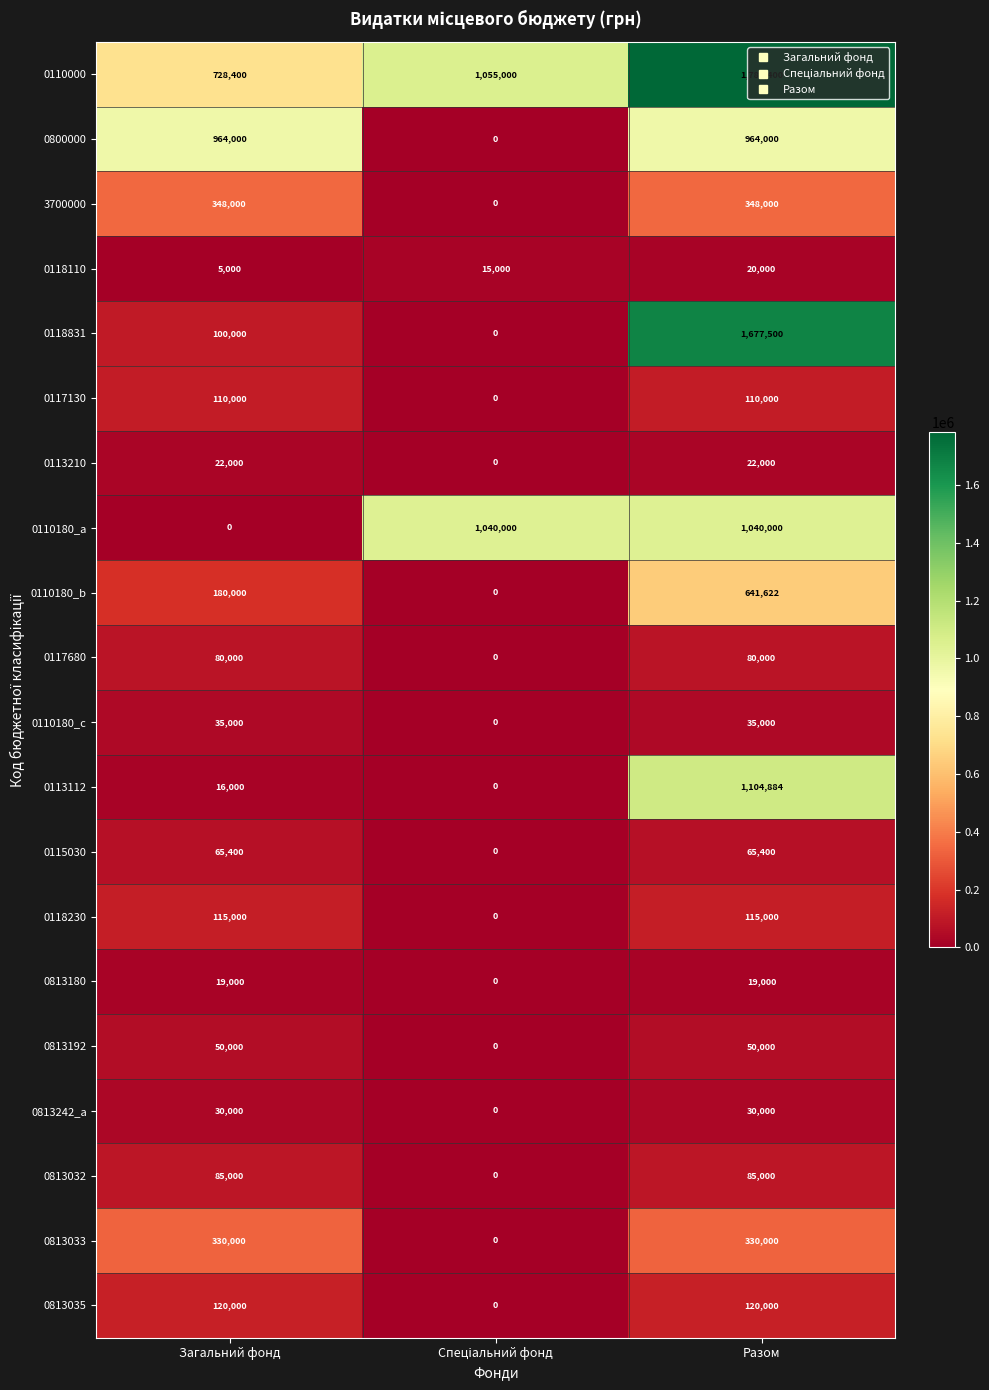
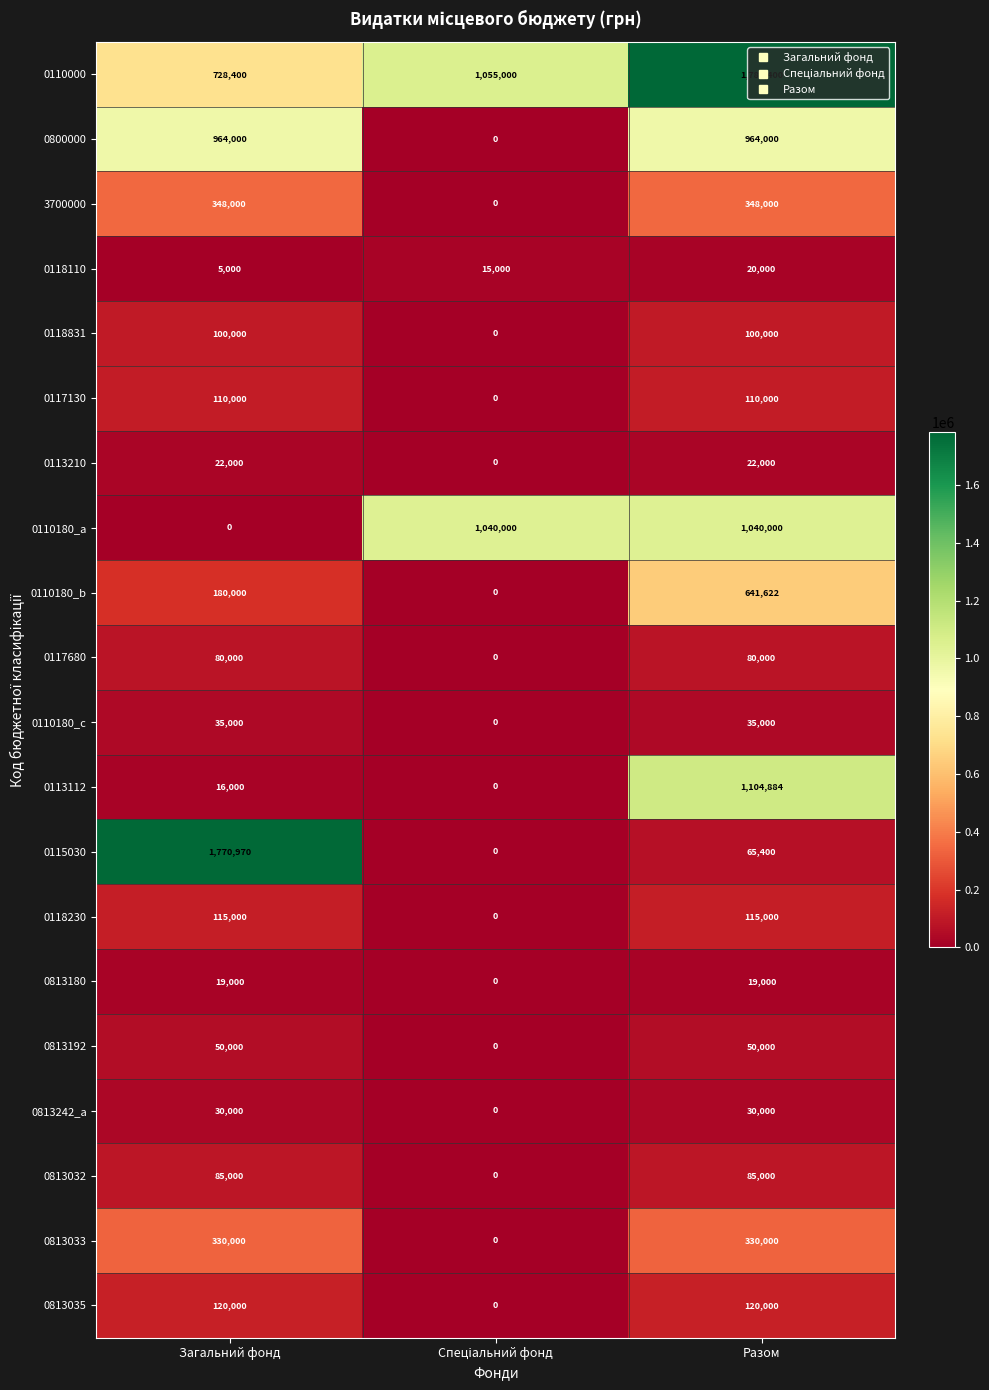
  {
    "0110000": {
      "Загальний фонд": "728,400",
      "Спеціальний фонд": "1,055,000"
    },
    "0800000": {
      "Загальний фонд": "964,000",
      "Спеціальний фонд": "0",
      "Разом": "964,000"
    },
    "3700000": {
      "Загальний фонд": "348,000",
      "Спеціальний фонд": "0",
      "Разом": "348,000"
    },
    "0118110": {
      "Загальний фонд": "5,000",
      "Спеціальний фонд": "15,000",
      "Разом": "20,000"
    },
    "0118831": {
      "Загальний фонд": "100,000",
      "Спеціальний фонд": "0",
-     "Разом": "1,677,500"
+     "Разом": "100,000"
    },
    "0117130": {
      "Загальний фонд": "110,000",
      "Спеціальний фонд": "0",
      "Разом": "110,000"
    },
    "0113210": {
      "Загальний фонд": "22,000",
      "Спеціальний фонд": "0",
      "Разом": "22,000"
    },
    "0110180_a": {
      "Загальний фонд": "0",
      "Спеціальний фонд": "1,040,000",
      "Разом": "1,040,000"
    },
    "0110180_b": {
      "Загальний фонд": "180,000",
      "Спеціальний фонд": "0",
      "Разом": "641,622"
    },
    "0117680": {
      "Загальний фонд": "80,000",
      "Спеціальний фонд": "0",
      "Разом": "80,000"
    },
    "0110180_c": {
      "Загальний фонд": "35,000",
      "Спеціальний фонд": "0",
      "Разом": "35,000"
    },
    "0113112": {
      "Загальний фонд": "16,000",
      "Спеціальний фонд": "0",
      "Разом": "1,104,884"
    },
    "0115030": {
-     "Загальний фонд": "65,400",
+     "Загальний фонд": "1,770,970",
      "Спеціальний фонд": "0",
      "Разом": "65,400"
    },
    "0118230": {
      "Загальний фонд": "115,000",
      "Спеціальний фонд": "0",
      "Разом": "115,000"
    },
    "0813180": {
      "Загальний фонд": "19,000",
      "Спеціальний фонд": "0",
      "Разом": "19,000"
    },
    "0813192": {
      "Загальний фонд": "50,000",
      "Спеціальний фонд": "0",
      "Разом": "50,000"
    },
    "0813242_a": {
      "Загальний фонд": "30,000",
      "Спеціальний фонд": "0",
      "Разом": "30,000"
    },
    "0813032": {
      "Загальний фонд": "85,000",
      "Спеціальний фонд": "0",
      "Разом": "85,000"
    },
    "0813033": {
      "Загальний фонд": "330,000",
      "Спеціальний фонд": "0",
      "Разом": "330,000"
    },
    "0813035": {
      "Загальний фонд": "120,000",
      "Спеціальний фонд": "0",
      "Разом": "120,000"
    }
  }
